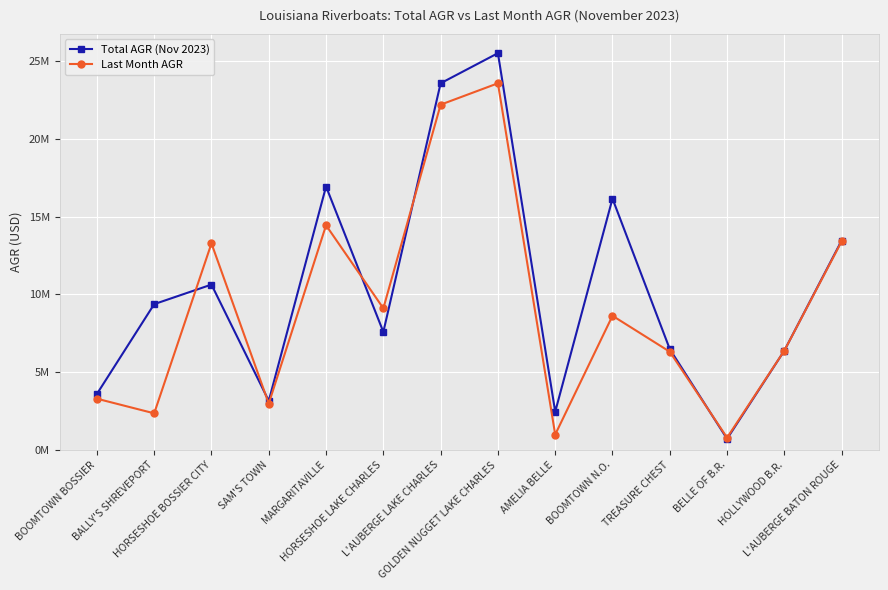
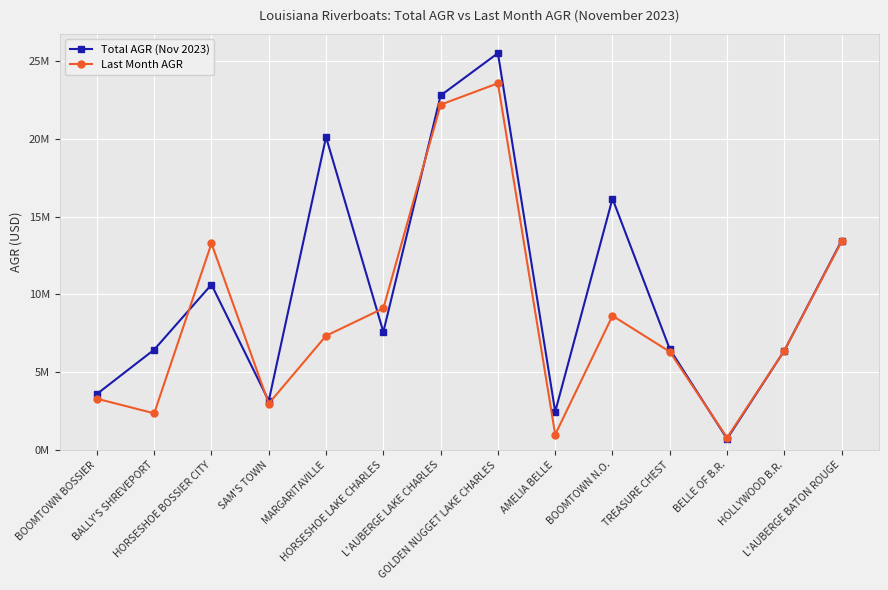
  {
    "Total AGR (Nov 2023)": {
      "BOOMTOWN BOSSIER": 3600000,
-     "BALLY'S SHREVEPORT": 9400000,
+     "BALLY'S SHREVEPORT": 6500000,
      "HORSESHOE BOSSIER CITY": 10600000,
      "SAM'S TOWN": 3200000,
-     "MARGARITAVILLE": 16900000,
+     "MARGARITAVILLE": 20100000,
      "HORSESHOE LAKE CHARLES": 7600000,
-     "L'AUBERGE LAKE CHARLES": 23600000,
+     "L'AUBERGE LAKE CHARLES": 22800000,
      "GOLDEN NUGGET LAKE CHARLES": 25500000,
      "AMELIA BELLE": 2500000,
      "BOOMTOWN N.O.": 16200000,
      "TREASURE CHEST": 6500000
    },
    "Last Month AGR": {
      "BOOMTOWN BOSSIER": 3300000,
      "BALLY'S SHREVEPORT": 2400000,
      "HORSESHOE BOSSIER CITY": 13300000,
      "SAM'S TOWN": 3000000,
-     "MARGARITAVILLE": 14400000,
+     "MARGARITAVILLE": 7300000,
      "HORSESHOE LAKE CHARLES": 9100000,
      "L'AUBERGE LAKE CHARLES": 22200000,
      "GOLDEN NUGGET LAKE CHARLES": 23600000,
      "AMELIA BELLE": 1000000,
      "BOOMTOWN N.O.": 8600000,
      "TREASURE CHEST": 6300000
    }
  }
